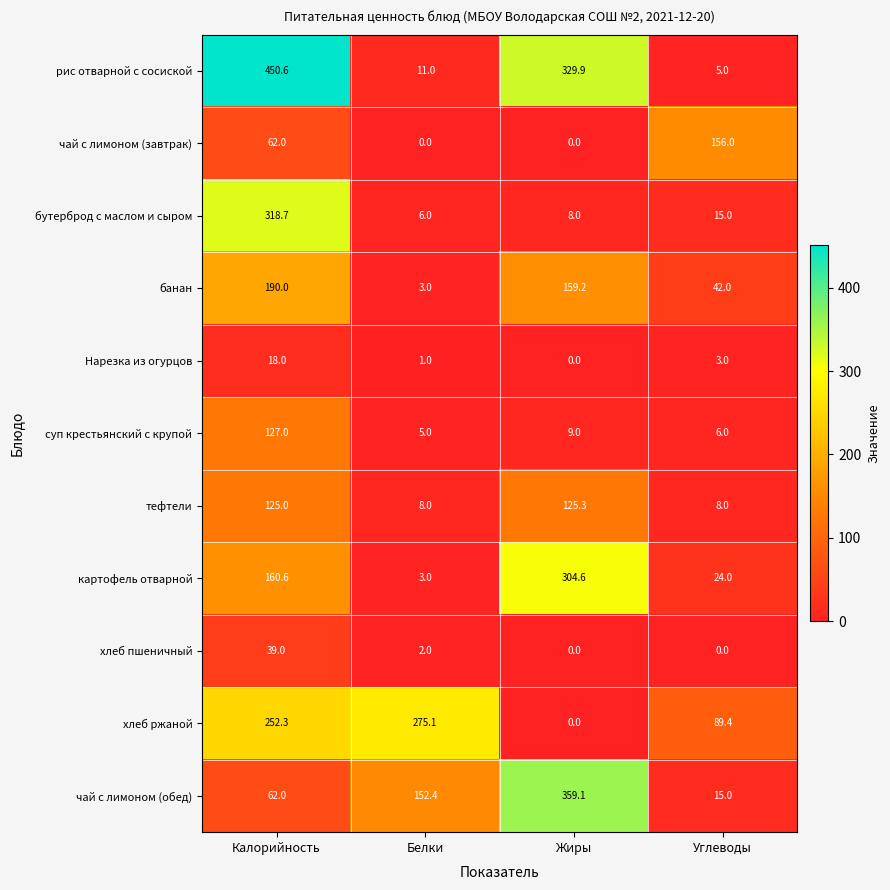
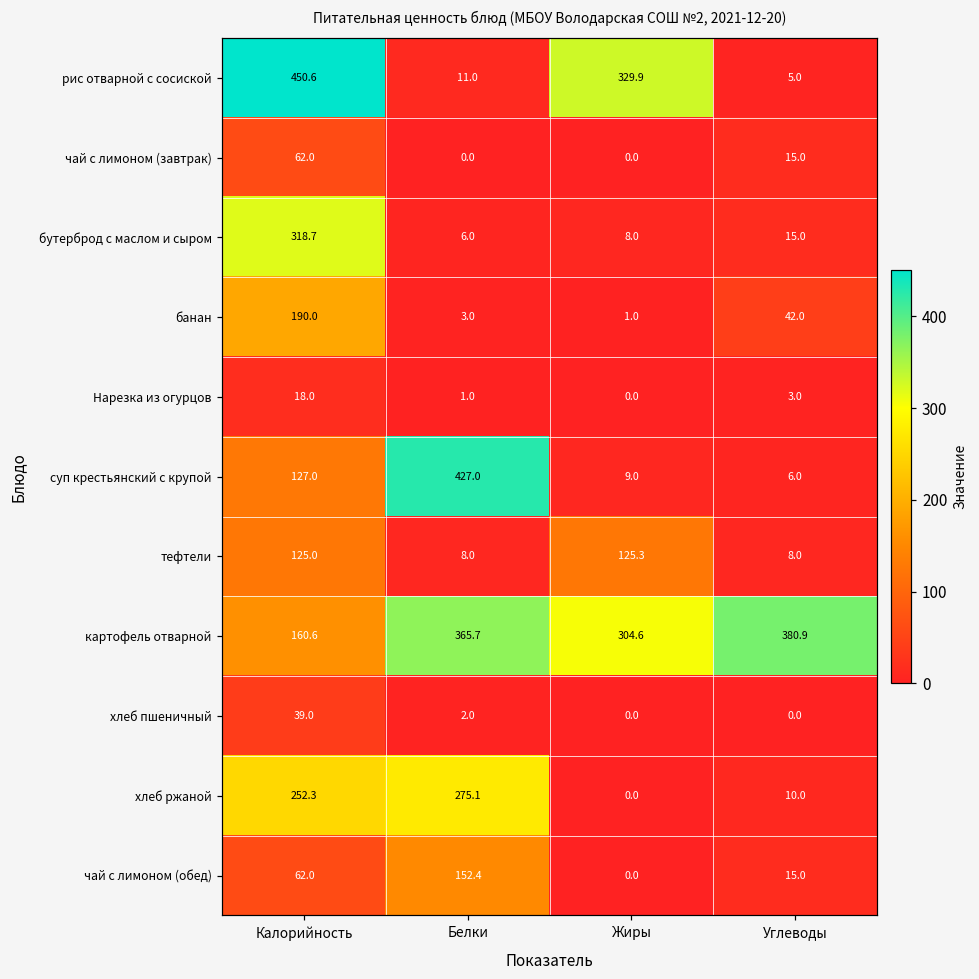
  {
    "рис отварной с сосиской": {
      "Калорийность": 450.6,
      "Белки": 11.0,
      "Жиры": 329.9,
      "Углеводы": 5.0
    },
    "чай с лимоном (завтрак)": {
      "Калорийность": 62.0,
      "Белки": 0.0,
      "Жиры": 0.0,
-     "Углеводы": 156.0
+     "Углеводы": 15.0
    },
    "бутерброд с маслом и сыром": {
      "Калорийность": 318.7,
      "Белки": 6.0,
      "Жиры": 8.0,
      "Углеводы": 15.0
    },
    "банан": {
      "Калорийность": 190.0,
      "Белки": 3.0,
-     "Жиры": 159.2,
+     "Жиры": 1.0,
      "Углеводы": 42.0
    },
    "Нарезка из огурцов": {
      "Калорийность": 18.0,
      "Белки": 1.0,
      "Жиры": 0.0,
      "Углеводы": 3.0
    },
    "суп крестьянский с крупой": {
      "Калорийность": 127.0,
-     "Белки": 5.0,
+     "Белки": 427.0,
      "Жиры": 9.0,
      "Углеводы": 6.0
    },
    "тефтели": {
      "Калорийность": 125.0,
      "Белки": 8.0,
      "Жиры": 125.3,
      "Углеводы": 8.0
    },
    "картофель отварной": {
      "Калорийность": 160.6,
-     "Белки": 3.0,
+     "Белки": 365.7,
      "Жиры": 304.6,
-     "Углеводы": 24.0
+     "Углеводы": 380.9
    },
    "хлеб пшеничный": {
      "Калорийность": 39.0,
      "Белки": 2.0,
      "Жиры": 0.0,
      "Углеводы": 0.0
    },
    "хлеб ржаной": {
      "Калорийность": 252.3,
      "Белки": 275.1,
      "Жиры": 0.0,
-     "Углеводы": 89.4
+     "Углеводы": 10.0
    },
    "чай с лимоном (обед)": {
      "Калорийность": 62.0,
      "Белки": 152.4,
-     "Жиры": 359.1,
+     "Жиры": 0.0,
      "Углеводы": 15.0
    }
  }
